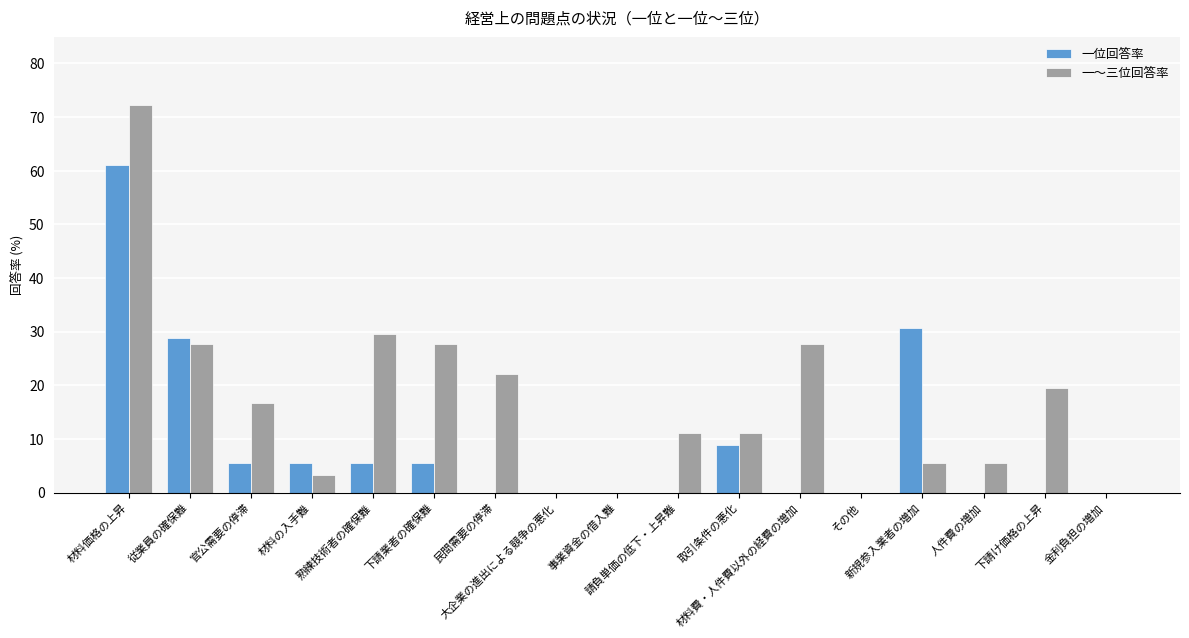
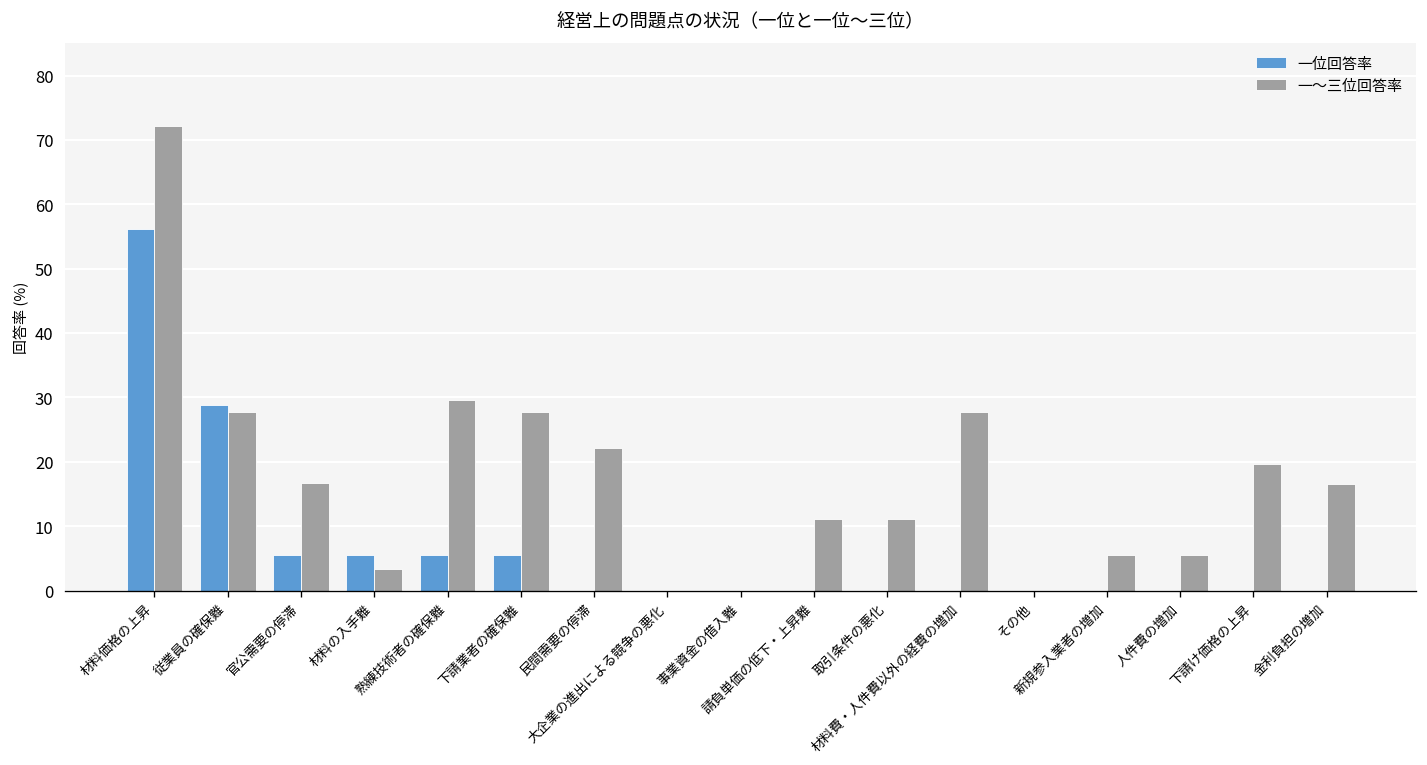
  {
    "一位回答率": {
-     "材料価格の上昇": 61,
+     "材料価格の上昇": 56,
      "従業員の確保難": 29,
      "官公需要の停滞": 6,
      "材料の入手難": 6,
      "熟練技術者の確保難": 6,
      "下請業者の確保難": 6,
      "民間需要の停滞": 0,
      "大企業の進出による競争の悪化": 0,
      "事業資金の借入難": 0,
      "請負単価の低下・上昇難": 0,
-     "取引条件の悪化": 9,
+     "取引条件の悪化": 0,
      "材料費・人件費以外の経費の増加": 0,
      "その他": 0,
-     "新規参入業者の増加": 31,
+     "新規参入業者の増加": 0,
      "人件費の増加": 0,
      "下請け価格の上昇": 0,
      "金利負担の増加": 0
    },
    "一～三位回答率": {
      "材料価格の上昇": 72,
      "従業員の確保難": 28,
      "官公需要の停滞": 17,
      "材料の入手難": 3,
      "熟練技術者の確保難": 30,
      "下請業者の確保難": 28,
      "民間需要の停滞": 22,
      "大企業の進出による競争の悪化": 0,
      "事業資金の借入難": 0,
      "請負単価の低下・上昇難": 11,
      "取引条件の悪化": 11,
      "材料費・人件費以外の経費の増加": 28,
      "その他": 0,
      "新規参入業者の増加": 6,
      "人件費の増加": 6,
      "下請け価格の上昇": 20,
-     "金利負担の増加": 0
+     "金利負担の増加": 17
    }
  }
